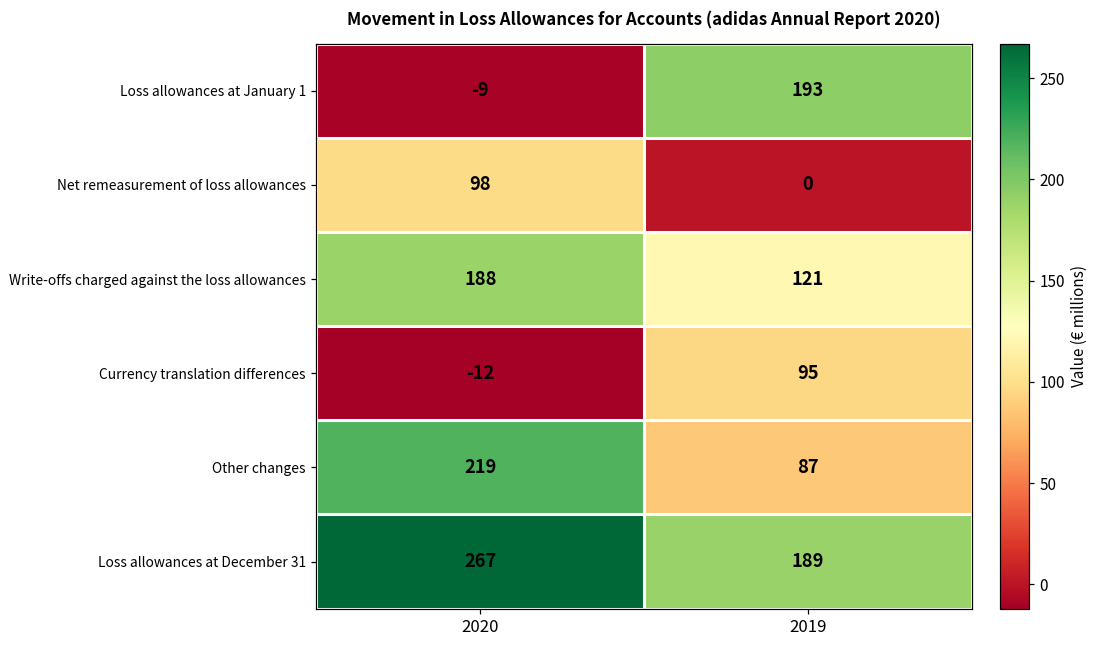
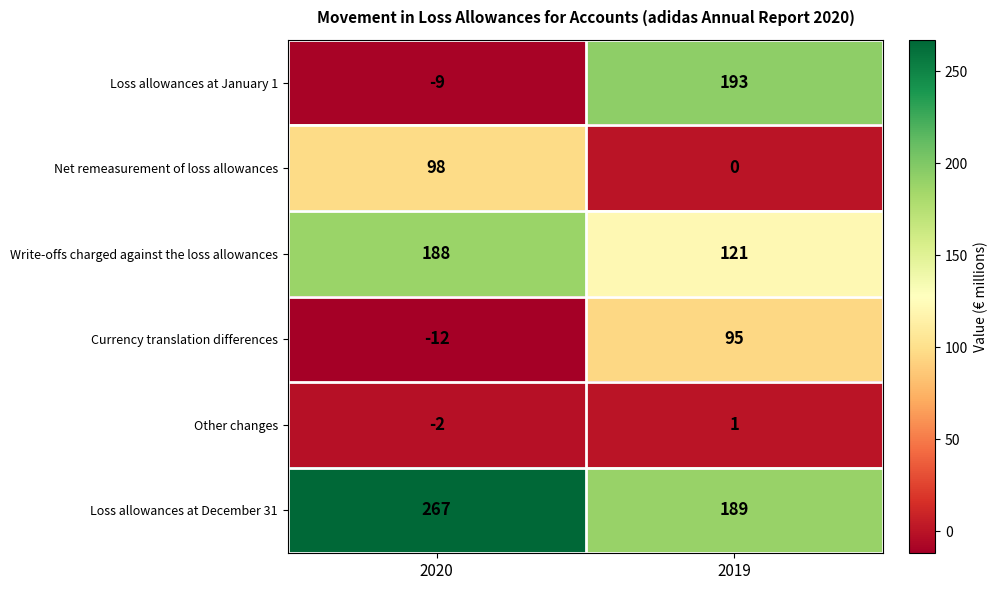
  {
    "Loss allowances at January 1": {
      "2020": -9,
      "2019": 193
    },
    "Net remeasurement of loss allowances": {
      "2020": 98,
      "2019": 0
    },
    "Write-offs charged against the loss allowances": {
      "2020": 188,
      "2019": 121
    },
    "Currency translation differences": {
      "2020": -12,
      "2019": 95
    },
    "Other changes": {
-     "2020": 219,
-     "2019": 87
+     "2020": -2,
+     "2019": 1
    },
    "Loss allowances at December 31": {
      "2020": 267,
      "2019": 189
    }
  }
